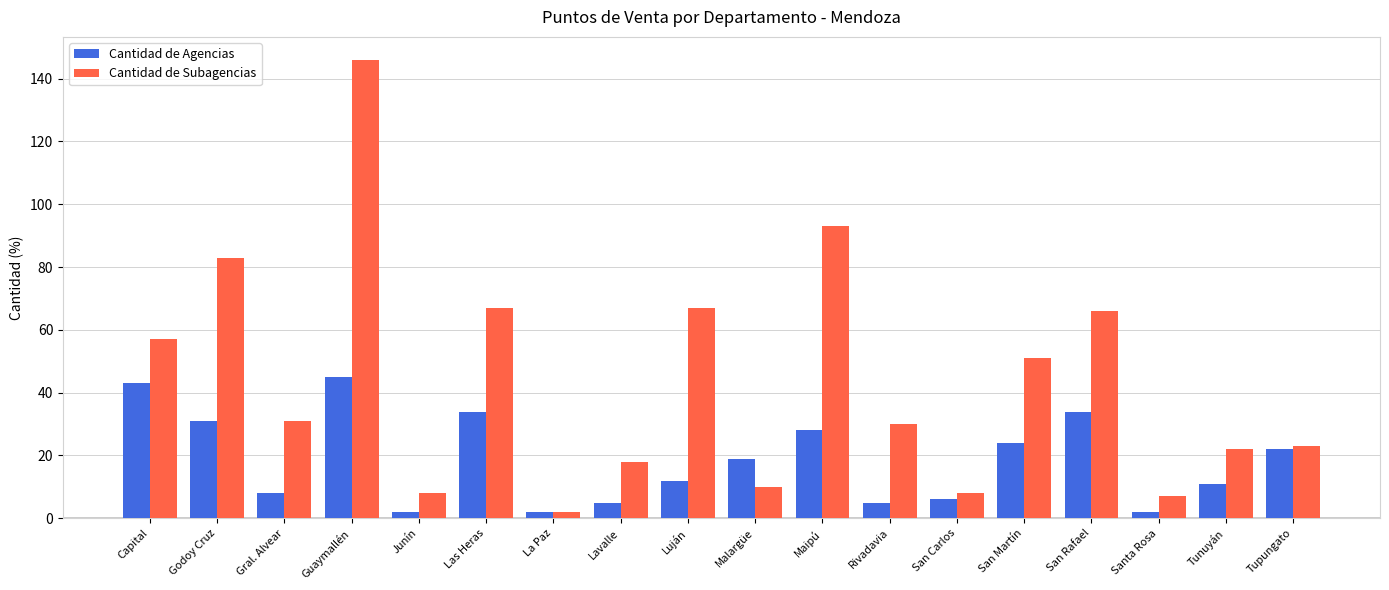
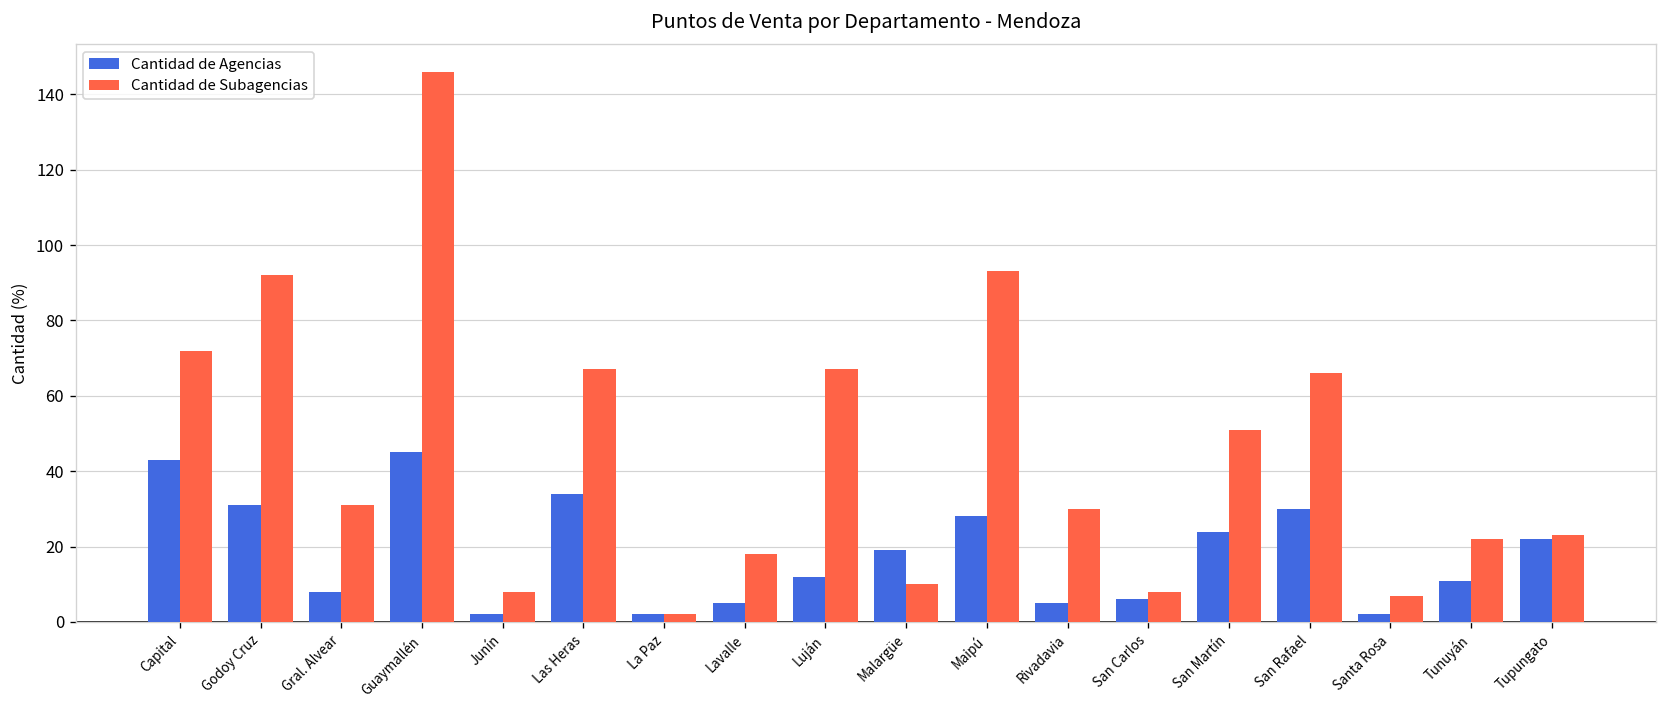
  {
    "Cantidad de Agencias": {
      "Capital": 43,
      "Godoy Cruz": 31,
      "Gral. Alvear": 8,
      "Guaymallén": 45,
      "Junín": 2,
      "Las Heras": 34,
      "La Paz": 2,
      "Lavalle": 5,
      "Luján": 12,
      "Malargüe": 19,
      "Maipú": 28,
      "Rivadavia": 5,
      "San Carlos": 6,
      "San Martín": 24,
-     "San Rafael": 34,
+     "San Rafael": 30,
      "Santa Rosa": 2,
      "Tunuyán": 11,
      "Tupungato": 22
    },
    "Cantidad de Subagencias": {
-     "Capital": 57,
-     "Godoy Cruz": 83,
+     "Capital": 72,
+     "Godoy Cruz": 92,
      "Gral. Alvear": 31,
      "Guaymallén": 146,
      "Junín": 8,
      "Las Heras": 67,
      "La Paz": 2,
      "Lavalle": 18,
      "Luján": 67,
      "Malargüe": 10,
      "Maipú": 93,
      "Rivadavia": 30,
      "San Carlos": 8,
      "San Martín": 51,
      "San Rafael": 66,
      "Santa Rosa": 7,
      "Tunuyán": 22,
      "Tupungato": 23
    }
  }
